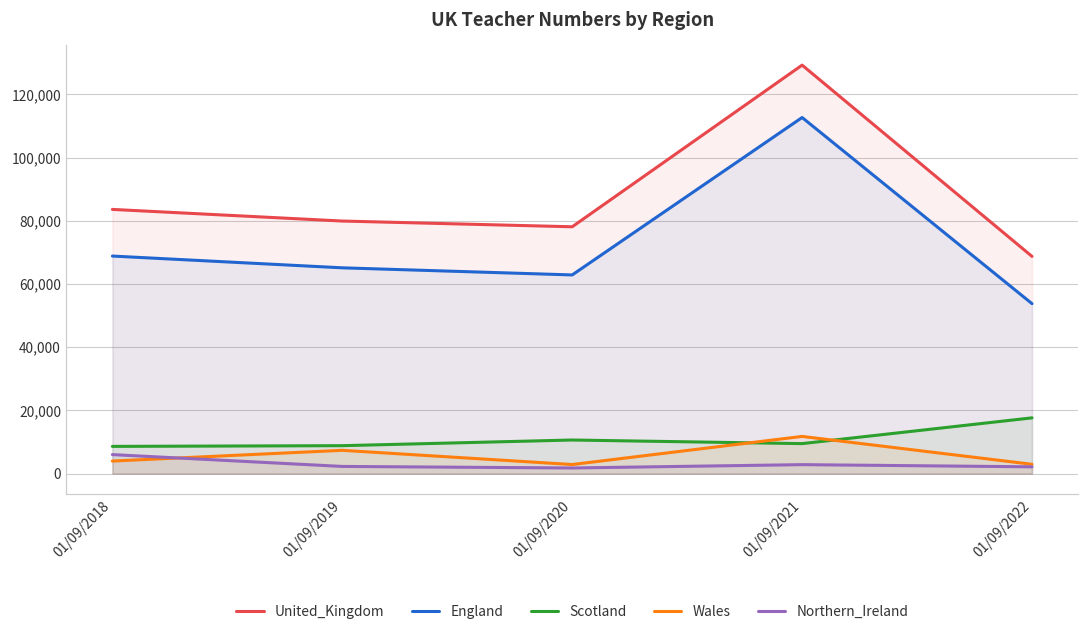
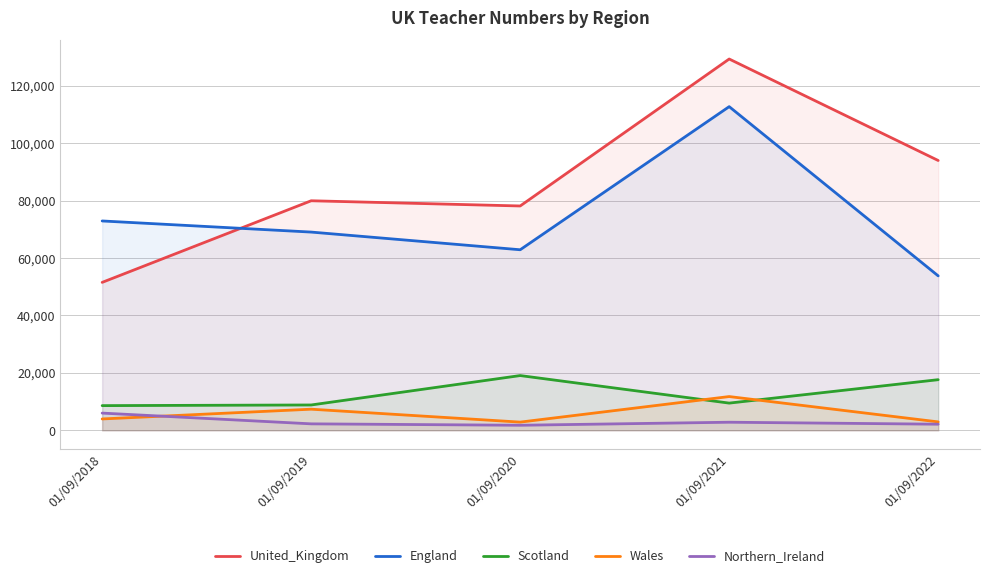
  {
    "United_Kingdom": {
-     "01/09/2018": "84,000",
+     "01/09/2018": "52,000",
      "01/09/2019": "80,000",
      "01/09/2020": "78,000",
      "01/09/2021": "129,000",
-     "01/09/2022": "69,000"
+     "01/09/2022": "94,000"
    },
    "England": {
-     "01/09/2018": "69,000",
-     "01/09/2019": "65,000",
+     "01/09/2018": "73,000",
+     "01/09/2019": "69,000",
      "01/09/2020": "63,000",
      "01/09/2021": "113,000",
      "01/09/2022": "54,000"
    },
    "Scotland": {
      "01/09/2018": "9,000",
      "01/09/2019": "9,000",
-     "01/09/2020": "11,000",
+     "01/09/2020": "19,000",
      "01/09/2021": "9,000",
      "01/09/2022": "18,000"
    },
    "Wales": {
      "01/09/2018": "4,000",
      "01/09/2019": "7,000",
      "01/09/2020": "3,000",
      "01/09/2021": "12,000"
    },
    "Northern_Ireland": {
      "01/09/2018": "6,000",
      "01/09/2019": "2,000",
      "01/09/2020": "2,000",
      "01/09/2021": "3,000"
    }
  }
